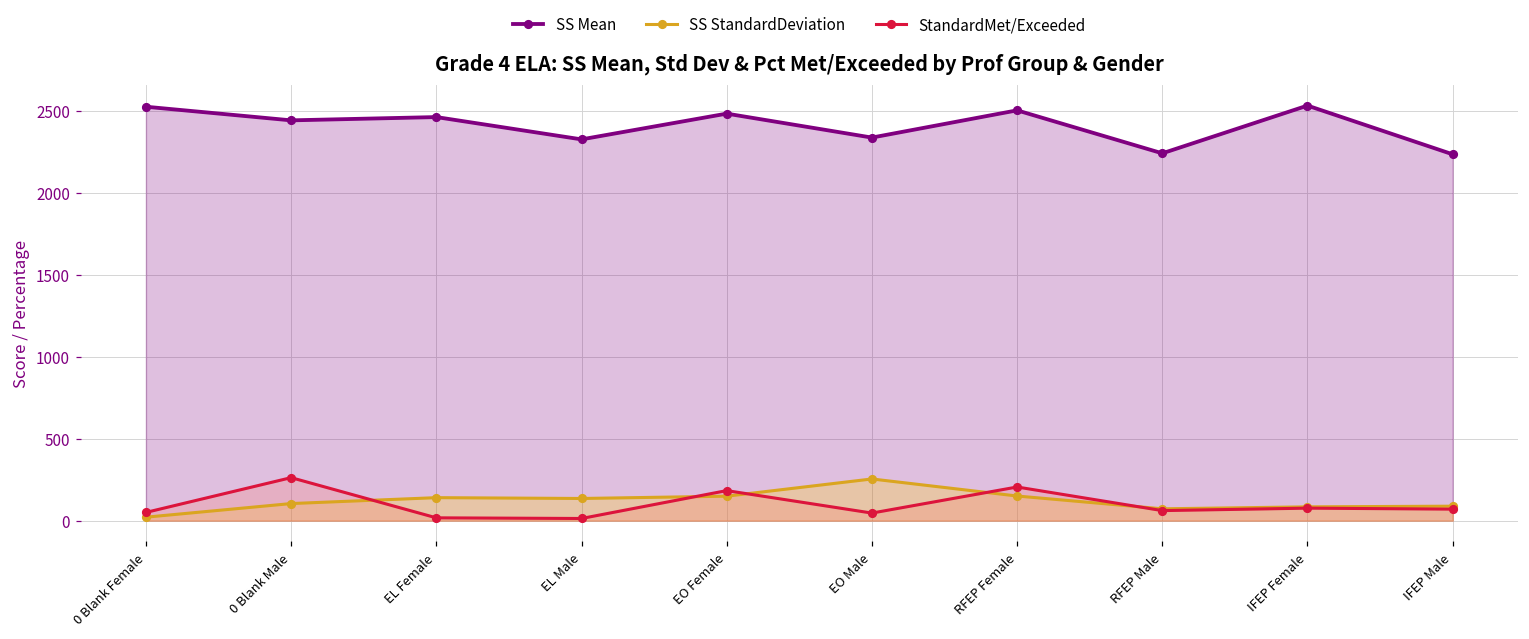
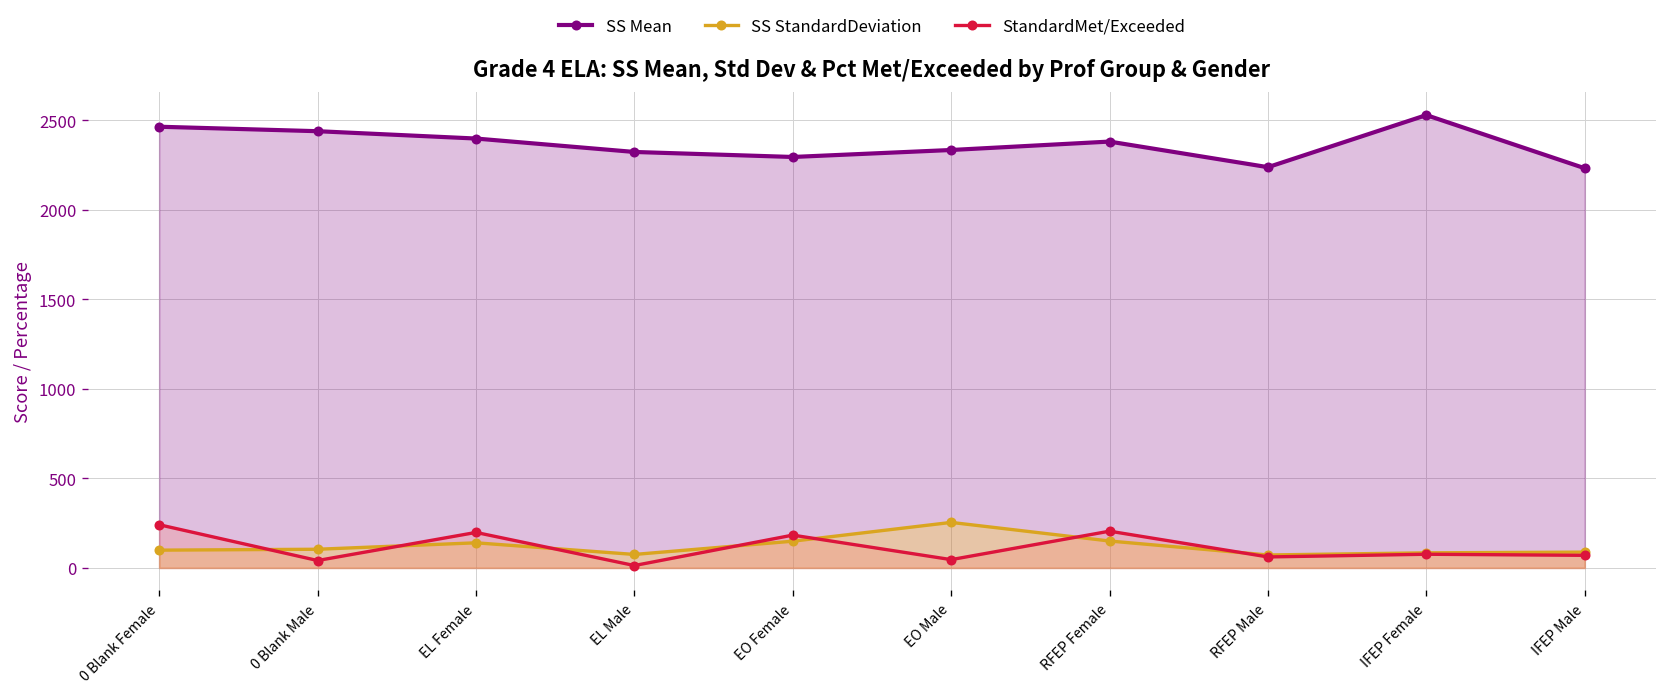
  {
    "SS Mean": {
-     "0 Blank Female": 2520,
+     "0 Blank Female": 2470,
      "0 Blank Male": 2440,
-     "EL Female": 2460,
+     "EL Female": 2400,
      "EL Male": 2320,
-     "EO Female": 2480,
+     "EO Female": 2300,
      "EO Male": 2340,
-     "RFEP Female": 2500,
+     "RFEP Female": 2380,
      "RFEP Male": 2240,
      "IFEP Female": 2530,
      "IFEP Male": 2230
    },
    "SS StandardDeviation": {
-     "0 Blank Female": 20,
+     "0 Blank Female": 100,
      "0 Blank Male": 100,
      "EL Female": 140,
-     "EL Male": 140,
+     "EL Male": 80,
      "EO Female": 150,
      "EO Male": 250,
      "RFEP Female": 150,
      "IFEP Male": 90
    },
    "StandardMet/Exceeded": {
-     "0 Blank Female": 50,
-     "0 Blank Male": 260,
-     "EL Female": 20,
+     "0 Blank Female": 240,
+     "0 Blank Male": 40,
+     "EL Female": 200,
      "EL Male": 10,
      "EO Female": 180,
      "EO Male": 50,
      "RFEP Female": 210,
      "IFEP Male": 70
    }
  }
